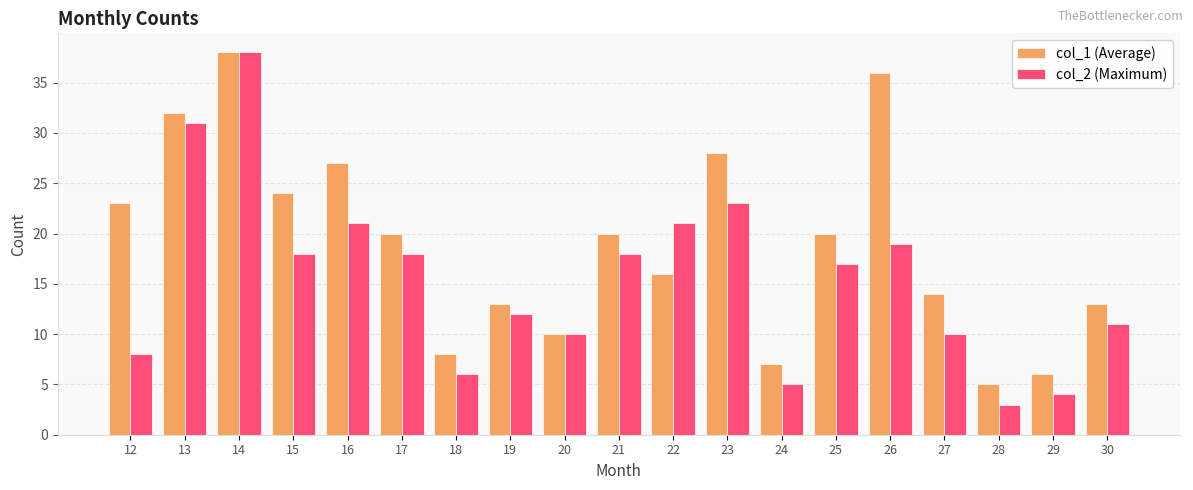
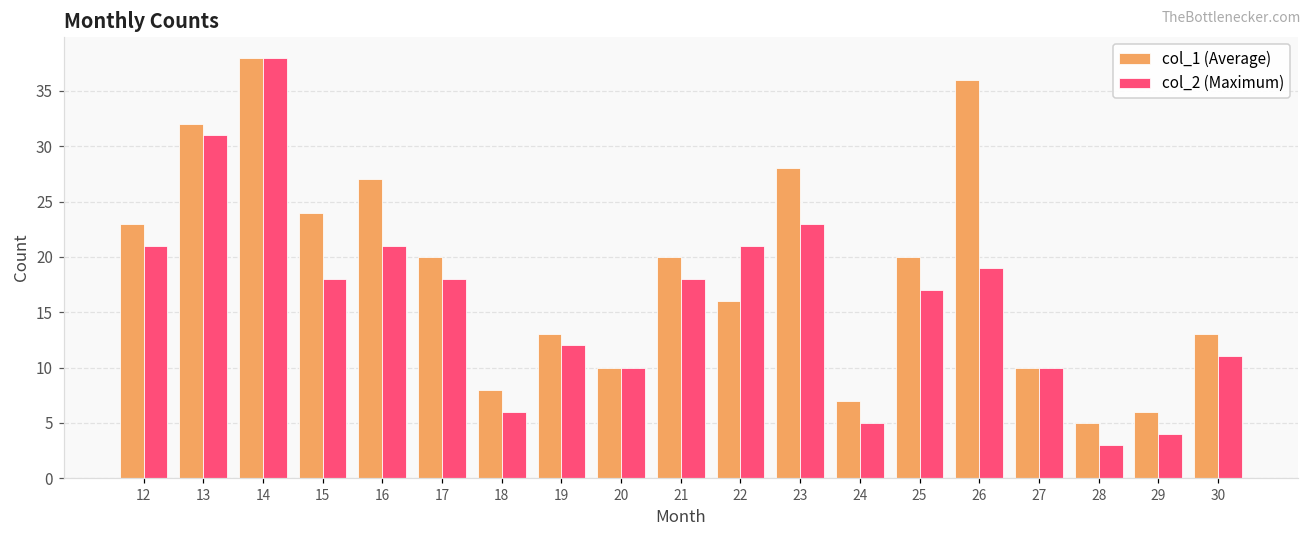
  {
    "col_1 (Average)": {
      "12": 23,
      "13": 32,
      "14": 38,
      "15": 24,
      "16": 27,
      "17": 20,
      "18": 8,
      "19": 13,
      "20": 10,
      "21": 20,
      "22": 16,
      "23": 28,
      "24": 7,
      "25": 20,
      "26": 36,
-     "27": 14,
+     "27": 10,
      "28": 5,
      "29": 6,
      "30": 13
    },
    "col_2 (Maximum)": {
-     "12": 8,
+     "12": 21,
      "13": 31,
      "14": 38,
      "15": 18,
      "16": 21,
      "17": 18,
      "18": 6,
      "19": 12,
      "20": 10,
      "21": 18,
      "22": 21,
      "23": 23,
      "24": 5,
      "25": 17,
      "26": 19,
      "27": 10,
      "28": 3,
      "29": 4,
      "30": 11
    }
  }
